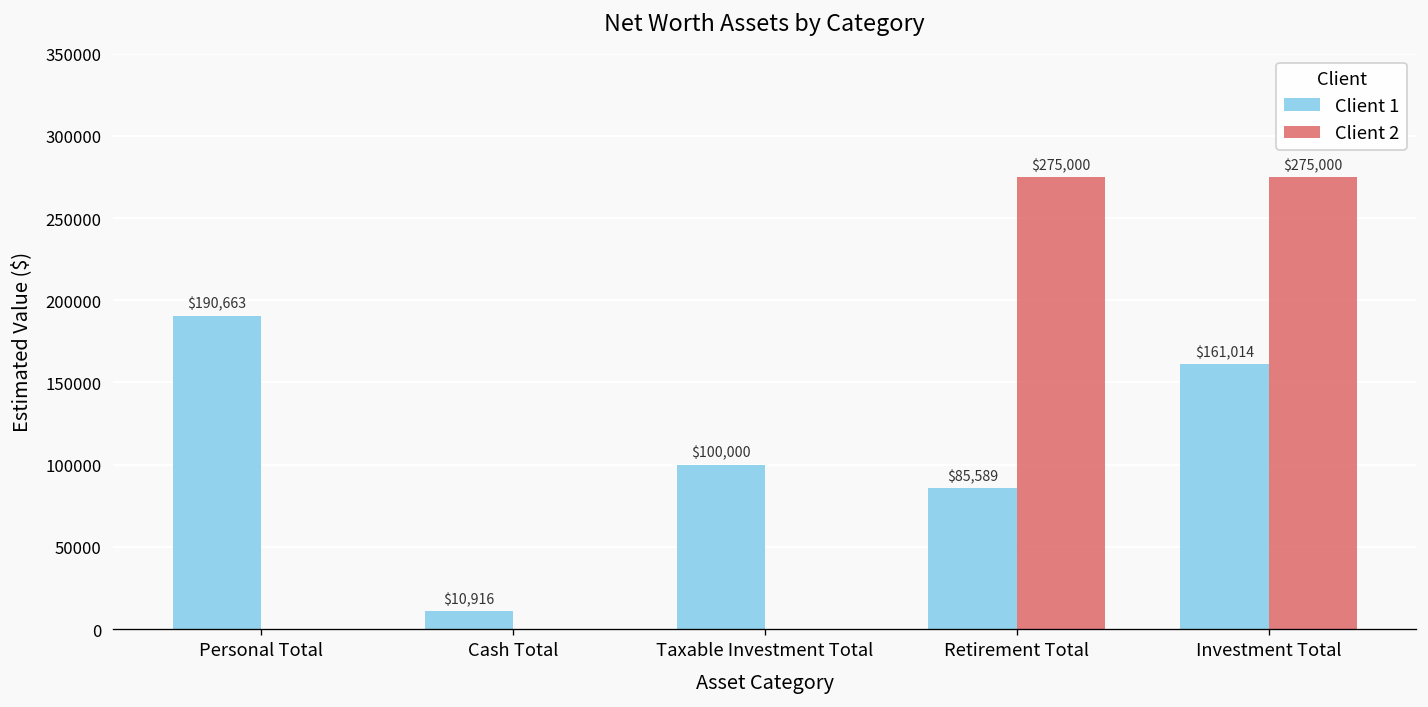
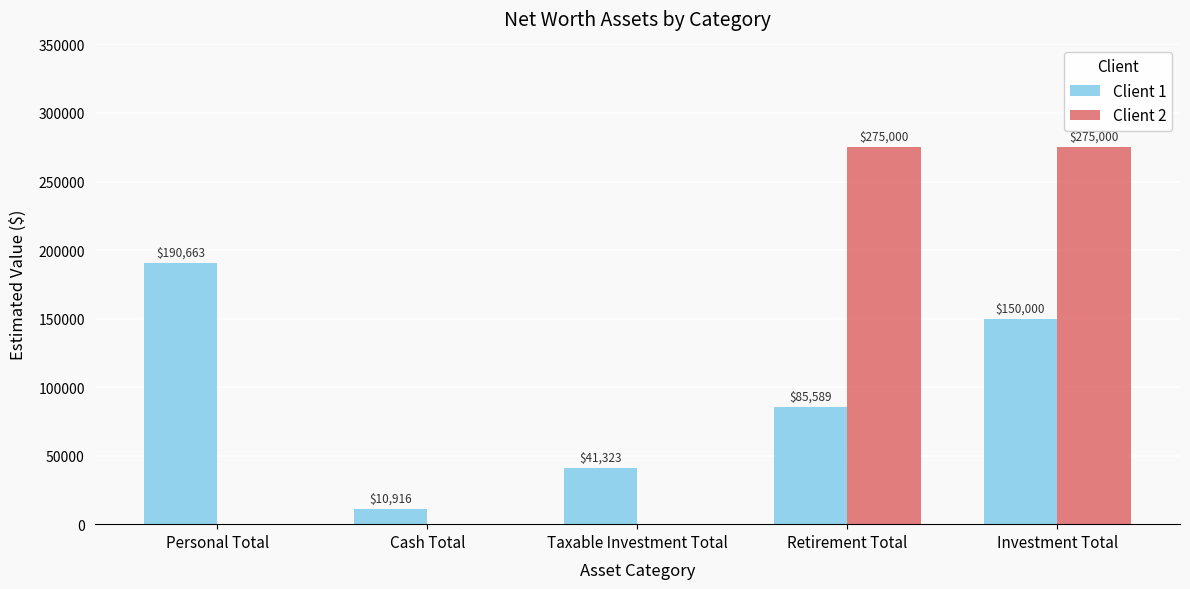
  {
    "Client 1": {
      "Personal Total": "$190,663",
      "Cash Total": "$10,916",
-     "Taxable Investment Total": "$100,000",
+     "Taxable Investment Total": "$41,323",
      "Retirement Total": "$85,589",
-     "Investment Total": "$161,014"
+     "Investment Total": "$150,000"
    },
    "Client 2": {
      "Retirement Total": "$275,000"
    }
  }
